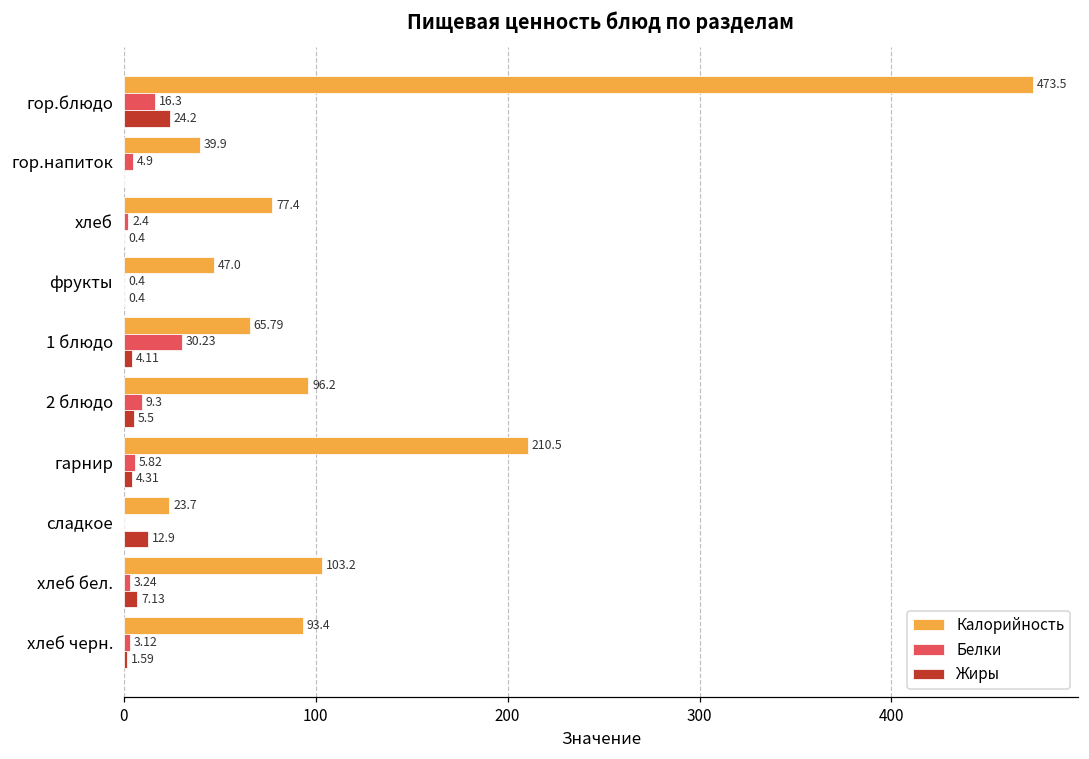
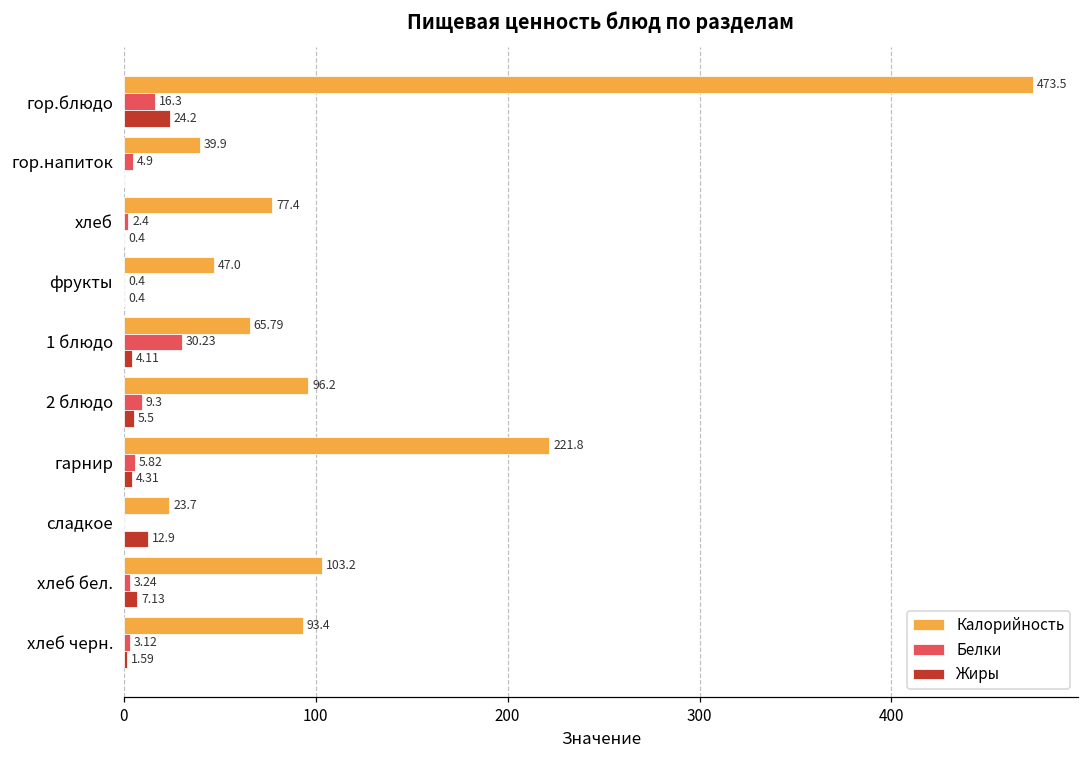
  {
    "Калорийность": {
      "гор.блюдо": 473.5,
      "гор.напиток": 39.9,
      "хлеб": 77.4,
      "фрукты": 47.0,
      "1 блюдо": 65.79,
      "2 блюдо": 96.2,
-     "гарнир": 210.5,
+     "гарнир": 221.8,
      "сладкое": 23.7,
      "хлеб бел.": 103.2,
      "хлеб черн.": 93.4
    },
    "Белки": {
      "гор.блюдо": 16.3,
      "гор.напиток": 4.9,
      "хлеб": 2.4,
      "фрукты": 0.4,
      "1 блюдо": 30.23,
      "2 блюдо": 9.3,
      "гарнир": 5.82,
      "хлеб бел.": 3.24,
      "хлеб черн.": 3.12
    },
    "Жиры": {
      "гор.блюдо": 24.2,
      "хлеб": 0.4,
      "фрукты": 0.4,
      "1 блюдо": 4.11,
      "2 блюдо": 5.5,
      "гарнир": 4.31,
      "сладкое": 12.9,
      "хлеб бел.": 7.13,
      "хлеб черн.": 1.59
    }
  }
